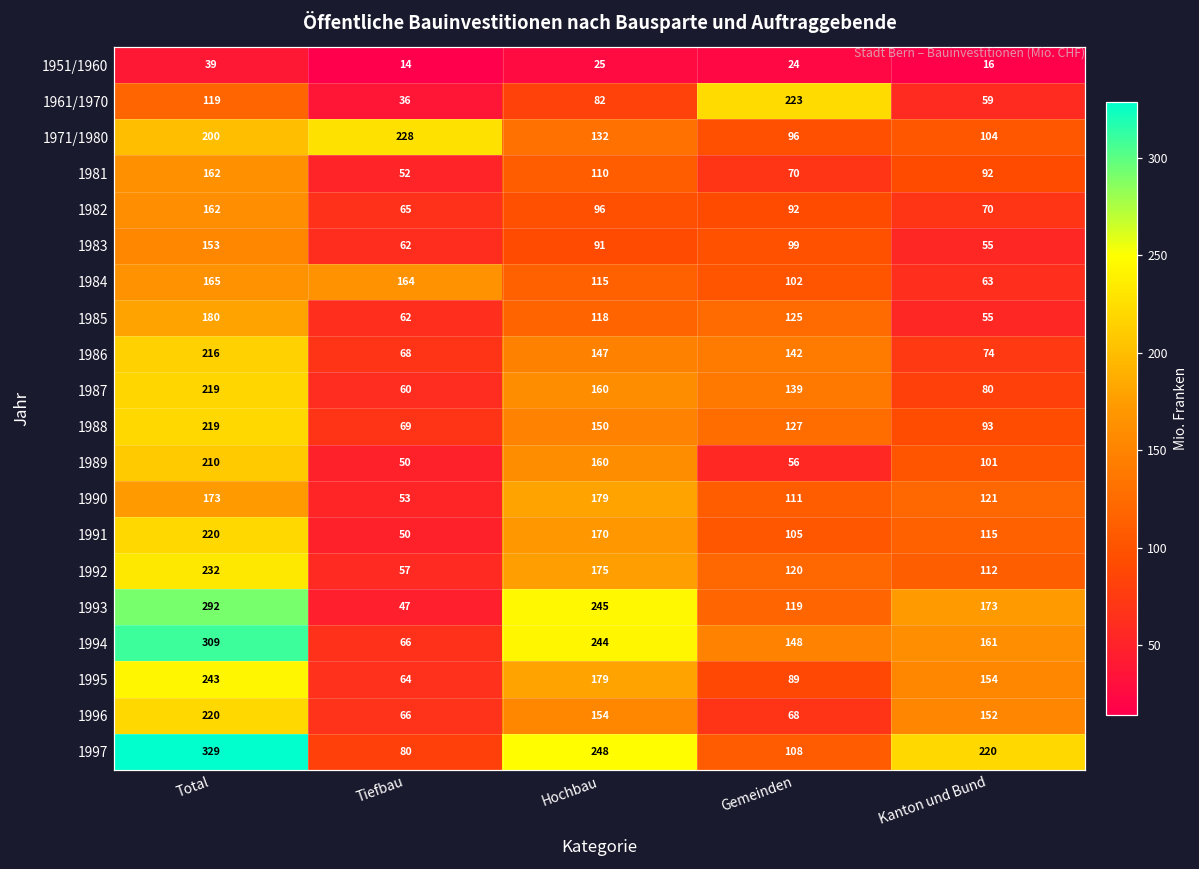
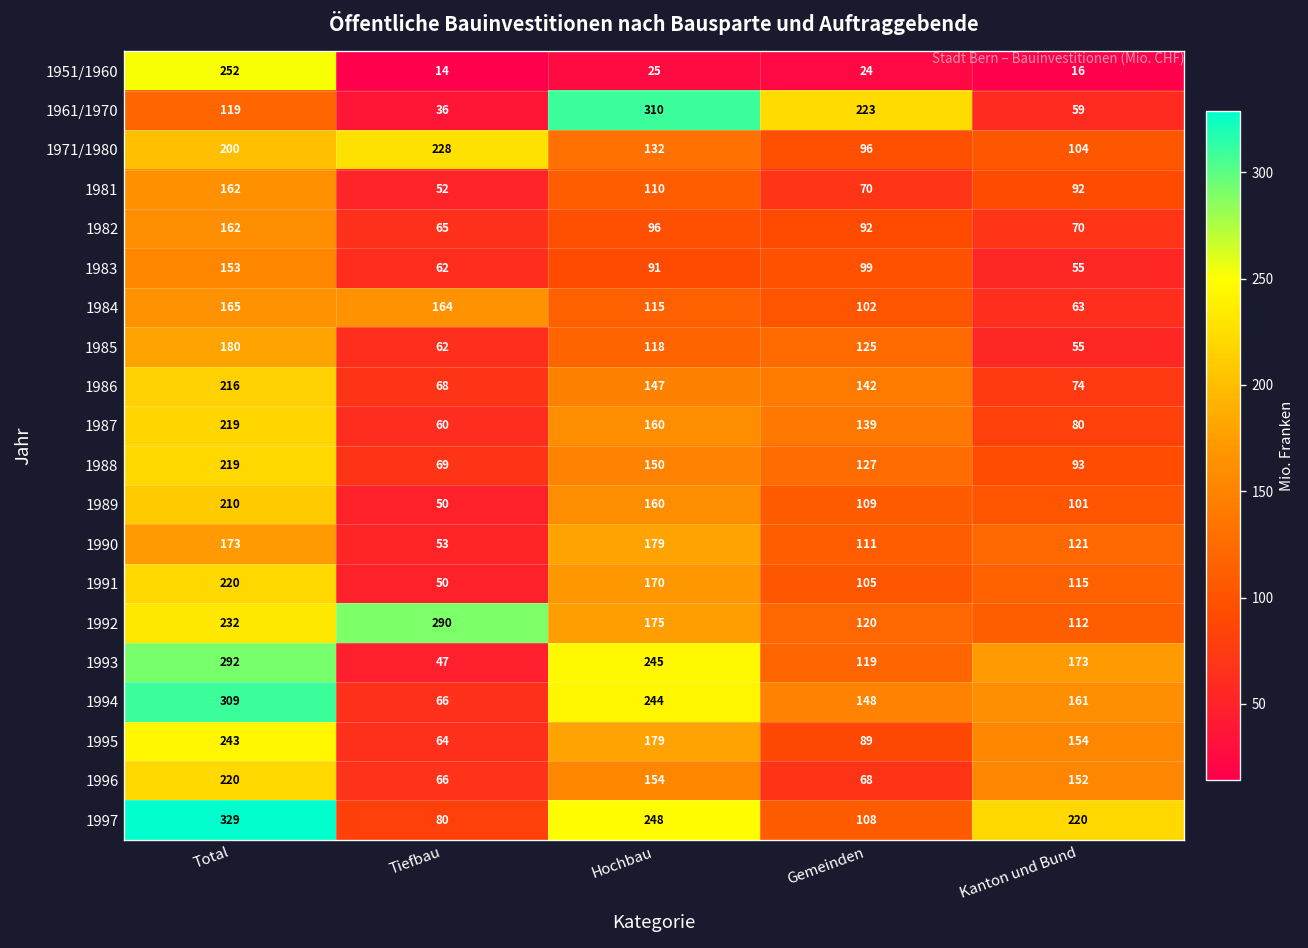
  {
    "1951/1960": {
-     "Total": 39,
+     "Total": 252,
      "Tiefbau": 14,
      "Hochbau": 25,
      "Gemeinden": 24
    },
    "1961/1970": {
      "Total": 119,
      "Tiefbau": 36,
-     "Hochbau": 82,
+     "Hochbau": 310,
      "Gemeinden": 223,
      "Kanton und Bund": 59
    },
    "1971/1980": {
      "Total": 200,
      "Tiefbau": 228,
      "Hochbau": 132,
      "Gemeinden": 96,
      "Kanton und Bund": 104
    },
    "1981": {
      "Total": 162,
      "Tiefbau": 52,
      "Hochbau": 110,
      "Gemeinden": 70,
      "Kanton und Bund": 92
    },
    "1982": {
      "Total": 162,
      "Tiefbau": 65,
      "Hochbau": 96,
      "Gemeinden": 92,
      "Kanton und Bund": 70
    },
    "1983": {
      "Total": 153,
      "Tiefbau": 62,
      "Hochbau": 91,
      "Gemeinden": 99,
      "Kanton und Bund": 55
    },
    "1984": {
      "Total": 165,
      "Tiefbau": 164,
      "Hochbau": 115,
      "Gemeinden": 102,
      "Kanton und Bund": 63
    },
    "1985": {
      "Total": 180,
      "Tiefbau": 62,
      "Hochbau": 118,
      "Gemeinden": 125,
      "Kanton und Bund": 55
    },
    "1986": {
      "Total": 216,
      "Tiefbau": 68,
      "Hochbau": 147,
      "Gemeinden": 142,
      "Kanton und Bund": 74
    },
    "1987": {
      "Total": 219,
      "Tiefbau": 60,
      "Hochbau": 160,
      "Gemeinden": 139,
      "Kanton und Bund": 80
    },
    "1988": {
      "Total": 219,
      "Tiefbau": 69,
      "Hochbau": 150,
      "Gemeinden": 127,
      "Kanton und Bund": 93
    },
    "1989": {
      "Total": 210,
      "Tiefbau": 50,
      "Hochbau": 160,
-     "Gemeinden": 56,
+     "Gemeinden": 109,
      "Kanton und Bund": 101
    },
    "1990": {
      "Total": 173,
      "Tiefbau": 53,
      "Hochbau": 179,
      "Gemeinden": 111,
      "Kanton und Bund": 121
    },
    "1991": {
      "Total": 220,
      "Tiefbau": 50,
      "Hochbau": 170,
      "Gemeinden": 105,
      "Kanton und Bund": 115
    },
    "1992": {
      "Total": 232,
-     "Tiefbau": 57,
+     "Tiefbau": 290,
      "Hochbau": 175,
      "Gemeinden": 120,
      "Kanton und Bund": 112
    },
    "1993": {
      "Total": 292,
      "Tiefbau": 47,
      "Hochbau": 245,
      "Gemeinden": 119,
      "Kanton und Bund": 173
    },
    "1994": {
      "Total": 309,
      "Tiefbau": 66,
      "Hochbau": 244,
      "Gemeinden": 148,
      "Kanton und Bund": 161
    },
    "1995": {
      "Total": 243,
      "Tiefbau": 64,
      "Hochbau": 179,
      "Gemeinden": 89,
      "Kanton und Bund": 154
    },
    "1996": {
      "Total": 220,
      "Tiefbau": 66,
      "Hochbau": 154,
      "Gemeinden": 68,
      "Kanton und Bund": 152
    },
    "1997": {
      "Total": 329,
      "Tiefbau": 80,
      "Hochbau": 248,
      "Gemeinden": 108,
      "Kanton und Bund": 220
    }
  }
